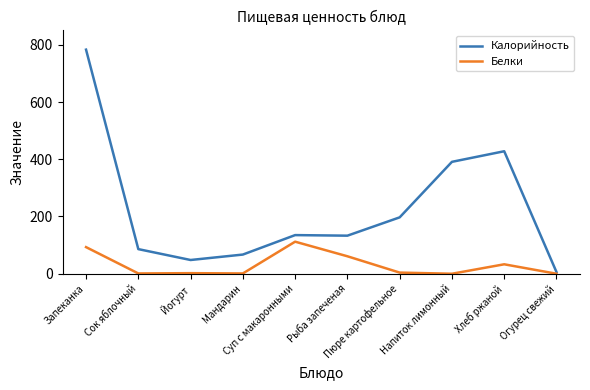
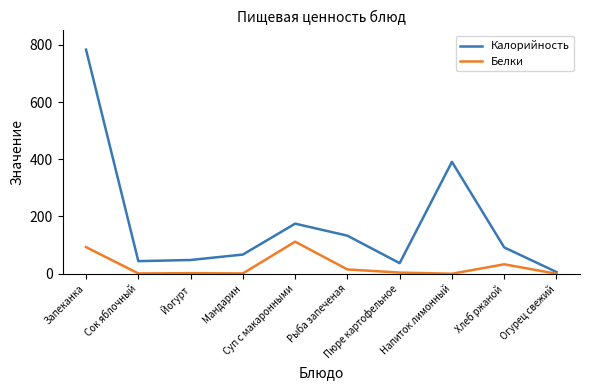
  {
    "Калорийность": {
      "Запеканка": 780,
-     "Сок яблочный": 90,
+     "Сок яблочный": 40,
      "Йогурт": 50,
      "Мандарин": 70,
-     "Суп с макаронными": 140,
+     "Суп с макаронными": 180,
      "Рыба запеченая": 130,
-     "Пюре картофельное": 200,
+     "Пюре картофельное": 40,
      "Напиток лимонный": 390,
-     "Хлеб ржаной": 430
+     "Хлеб ржаной": 90
    },
    "Белки": {
      "Запеканка": 90,
      "Сок яблочный": 0,
      "Йогурт": 0,
      "Мандарин": 0,
      "Суп с макаронными": 110,
-     "Рыба запеченая": 60,
+     "Рыба запеченая": 20,
      "Пюре картофельное": 0,
      "Напиток лимонный": 0,
      "Хлеб ржаной": 30
    }
  }
